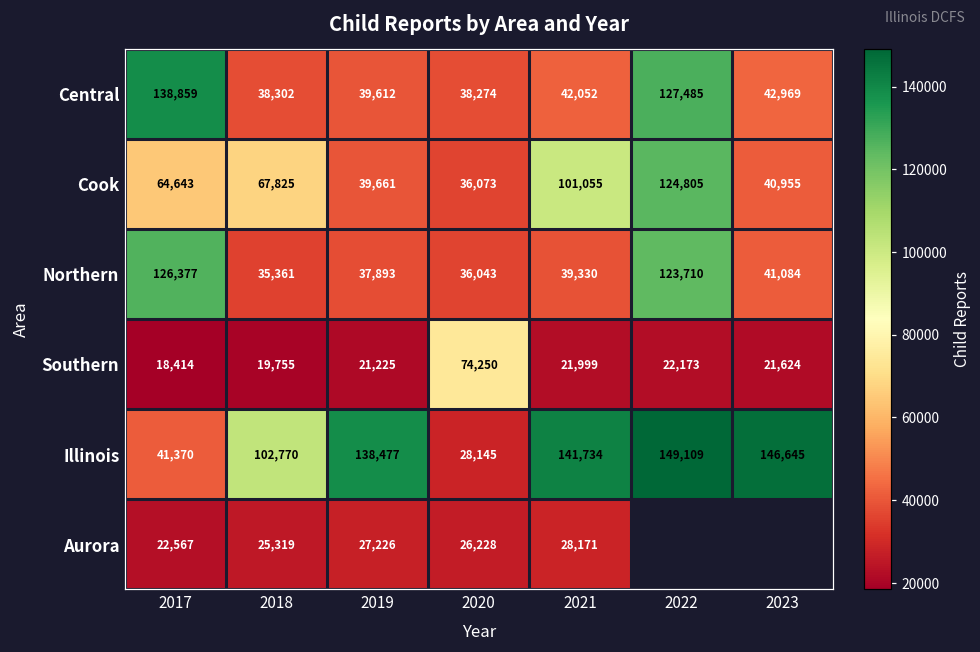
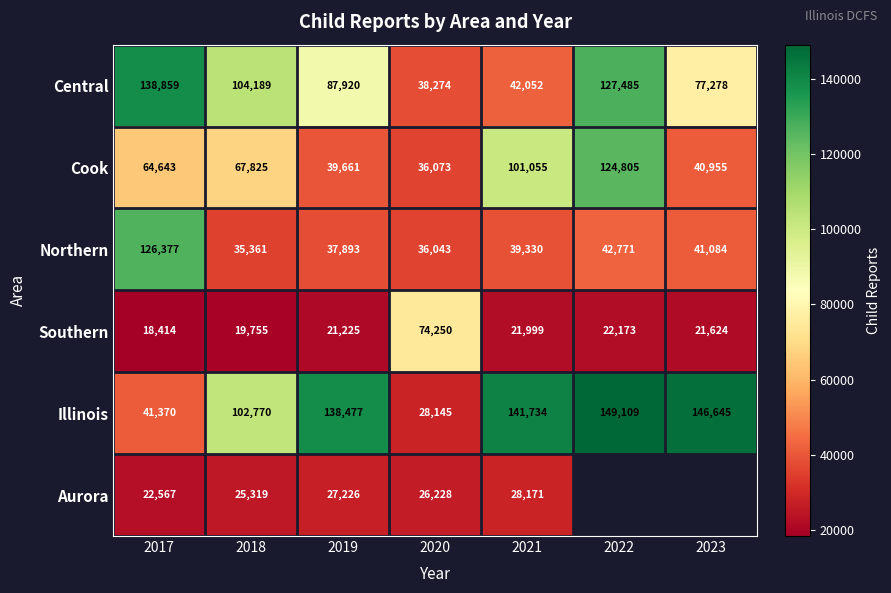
  {
    "Central": {
      "2017": "138,859",
-     "2018": "38,302",
-     "2019": "39,612",
+     "2018": "104,189",
+     "2019": "87,920",
      "2020": "38,274",
      "2021": "42,052",
      "2022": "127,485",
-     "2023": "42,969"
+     "2023": "77,278"
    },
    "Cook": {
      "2017": "64,643",
      "2018": "67,825",
      "2019": "39,661",
      "2020": "36,073",
      "2021": "101,055",
      "2022": "124,805",
      "2023": "40,955"
    },
    "Northern": {
      "2017": "126,377",
      "2018": "35,361",
      "2019": "37,893",
      "2020": "36,043",
      "2021": "39,330",
-     "2022": "123,710",
+     "2022": "42,771",
      "2023": "41,084"
    },
    "Southern": {
      "2017": "18,414",
      "2018": "19,755",
      "2019": "21,225",
      "2020": "74,250",
      "2021": "21,999",
      "2022": "22,173",
      "2023": "21,624"
    },
    "Illinois": {
      "2017": "41,370",
      "2018": "102,770",
      "2019": "138,477",
      "2020": "28,145",
      "2021": "141,734",
      "2022": "149,109",
      "2023": "146,645"
    },
    "Aurora": {
      "2017": "22,567",
      "2018": "25,319",
      "2019": "27,226",
      "2020": "26,228",
      "2021": "28,171"
    }
  }
